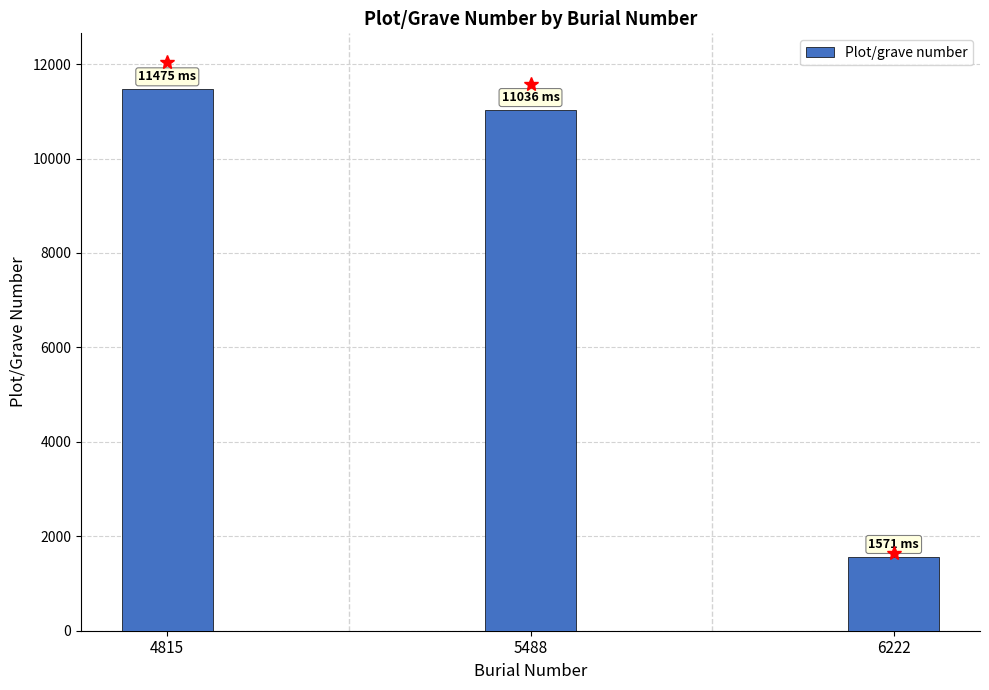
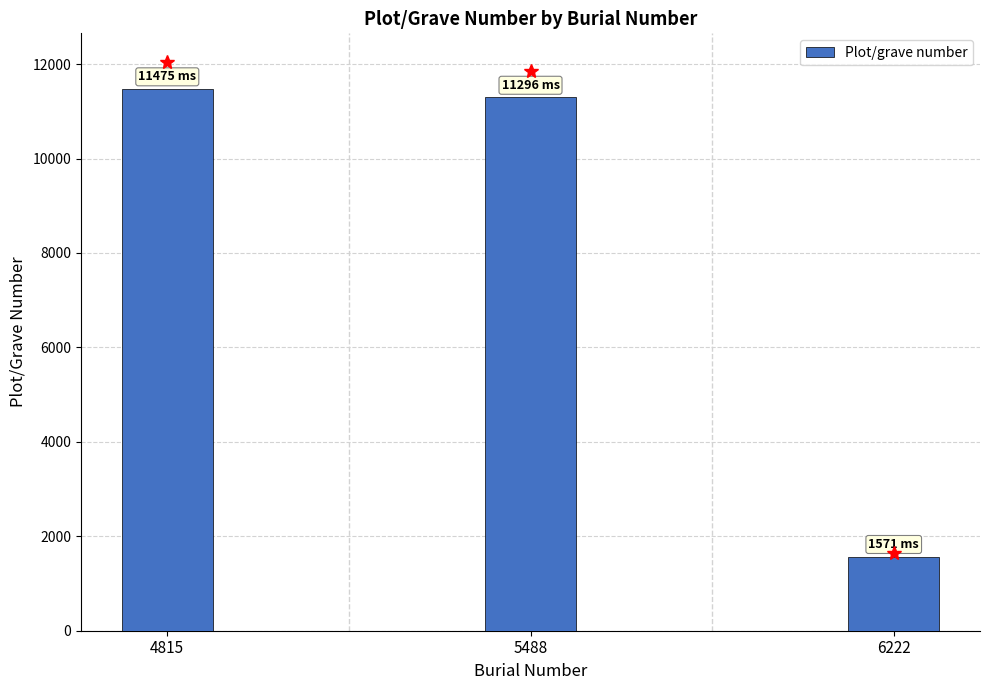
  {
    "Plot/grave number": {
-     "5488": 11036
+     "5488": 11296
    }
  }
